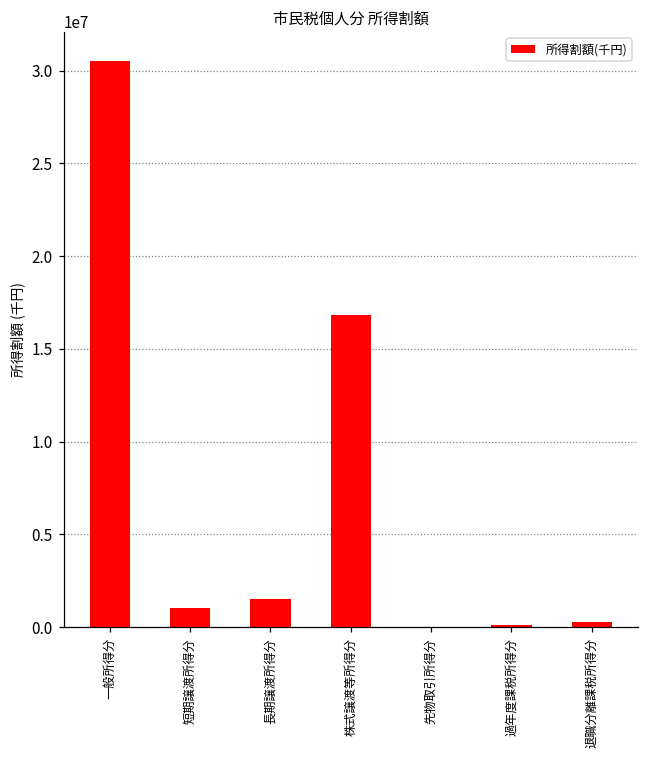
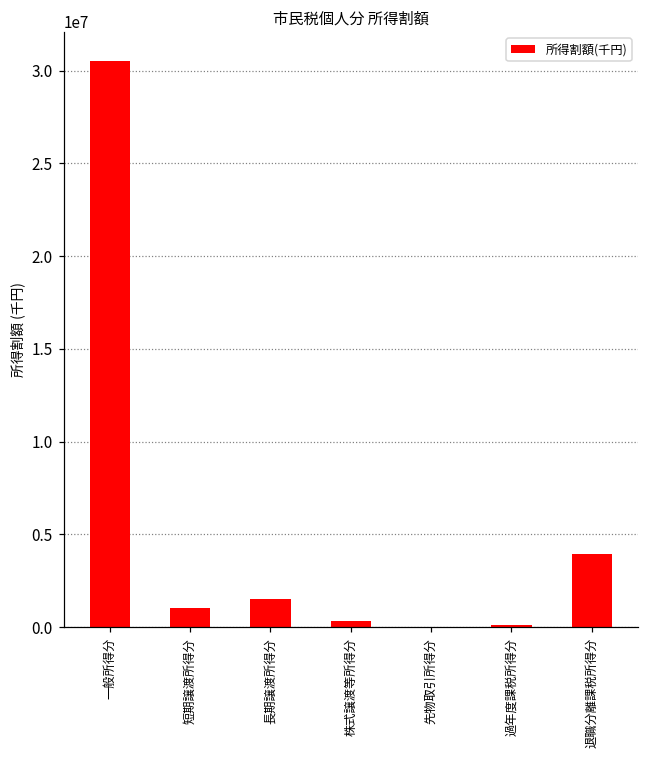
  {
    "一般所得分": 30500000,
    "短期譲渡所得分": 1100000,
    "長期譲渡所得分": 1500000,
-   "株式譲渡等所得分": 16800000,
-   "退職分離課税所得分": 300000
+   "株式譲渡等所得分": 300000,
+   "退職分離課税所得分": 4000000
  }
